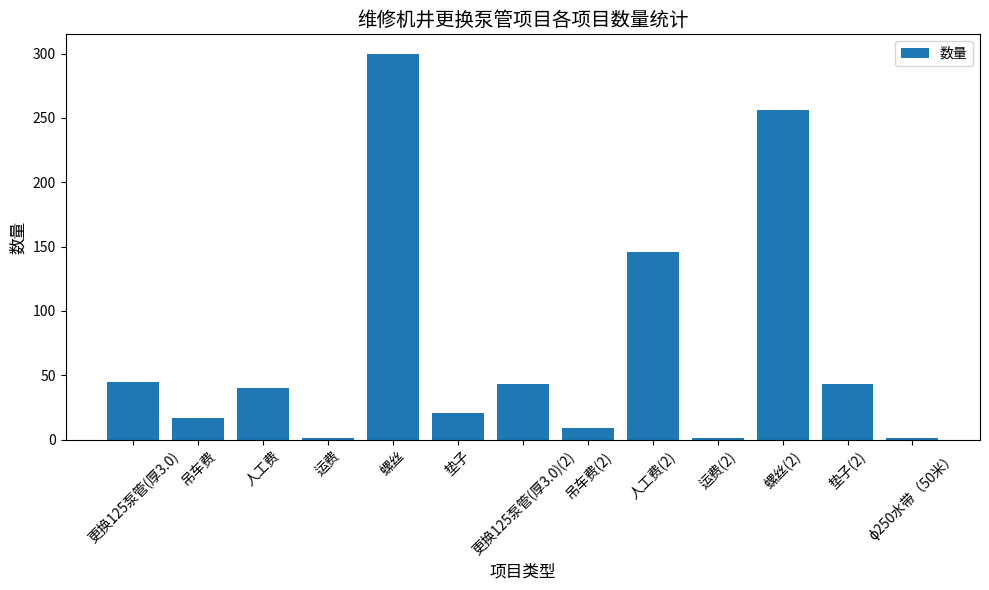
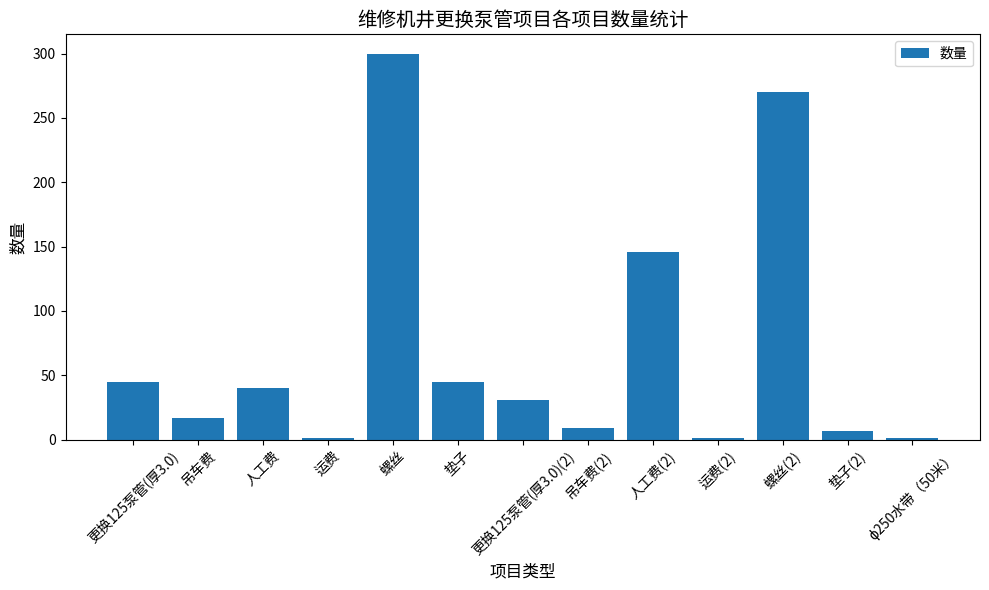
  {
    "更换125泵管(厚3.0)": 45,
    "吊车费": 17,
    "人工费": 40,
    "螺丝": 300,
-   "垫子": 21,
-   "更换125泵管(厚3.0)(2)": 43,
+   "垫子": 45,
+   "更换125泵管(厚3.0)(2)": 31,
    "吊车费(2)": 9,
    "人工费(2)": 146,
-   "螺丝(2)": 256,
-   "垫子(2)": 43
+   "螺丝(2)": 270,
+   "垫子(2)": 7
  }
